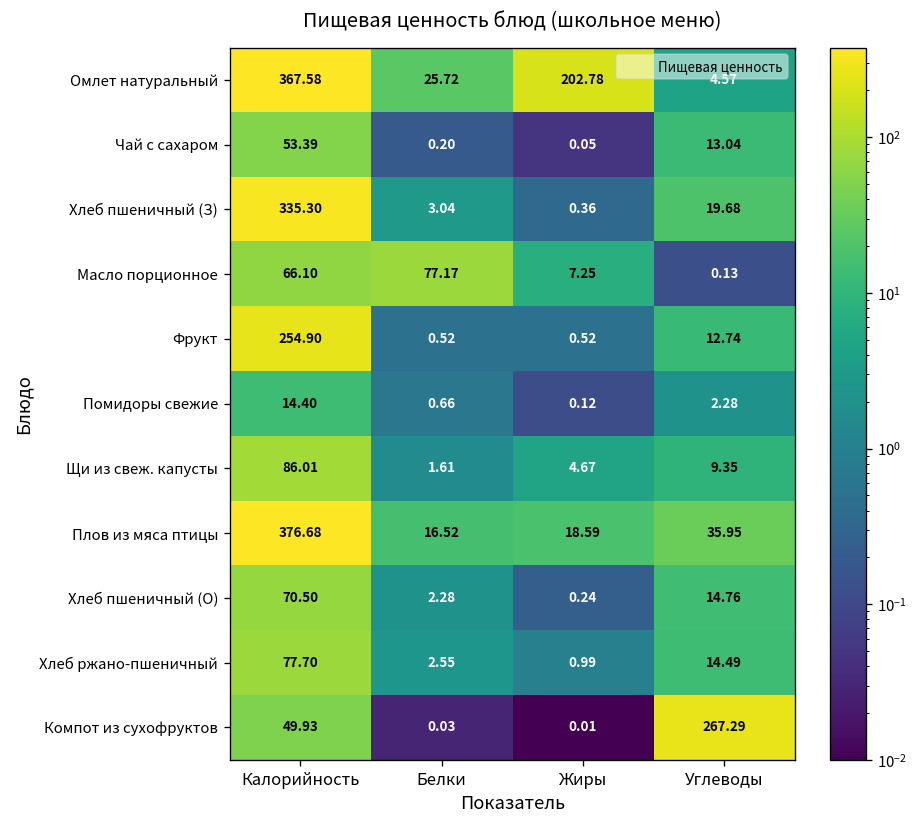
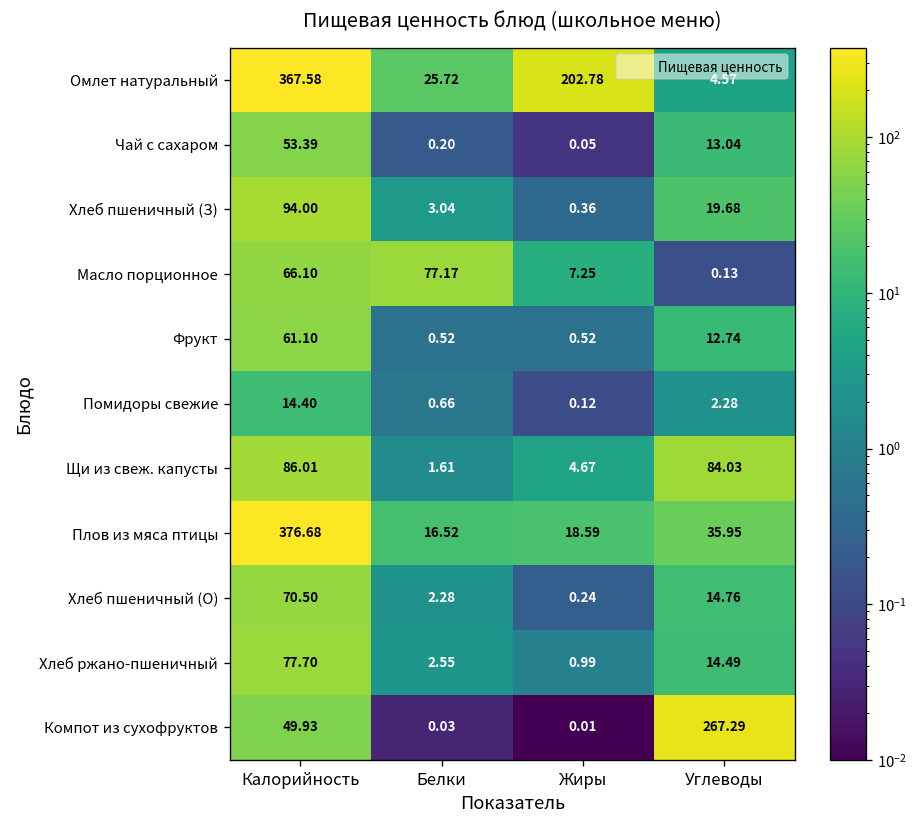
  {
    "Омлет натуральный": {
      "Калорийность": 367.58,
      "Белки": 25.72,
      "Жиры": 202.78
    },
    "Чай с сахаром": {
      "Калорийность": 53.39,
      "Белки": 0.20,
      "Жиры": 0.05,
      "Углеводы": 13.04
    },
    "Хлеб пшеничный (З)": {
-     "Калорийность": 335.30,
+     "Калорийность": 94.00,
      "Белки": 3.04,
      "Жиры": 0.36,
      "Углеводы": 19.68
    },
    "Масло порционное": {
      "Калорийность": 66.10,
      "Белки": 77.17,
      "Жиры": 7.25,
      "Углеводы": 0.13
    },
    "Фрукт": {
-     "Калорийность": 254.90,
+     "Калорийность": 61.10,
      "Белки": 0.52,
      "Жиры": 0.52,
      "Углеводы": 12.74
    },
    "Помидоры свежие": {
      "Калорийность": 14.40,
      "Белки": 0.66,
      "Жиры": 0.12,
      "Углеводы": 2.28
    },
    "Щи из свеж. капусты": {
      "Калорийность": 86.01,
      "Белки": 1.61,
      "Жиры": 4.67,
-     "Углеводы": 9.35
+     "Углеводы": 84.03
    },
    "Плов из мяса птицы": {
      "Калорийность": 376.68,
      "Белки": 16.52,
      "Жиры": 18.59,
      "Углеводы": 35.95
    },
    "Хлеб пшеничный (О)": {
      "Калорийность": 70.50,
      "Белки": 2.28,
      "Жиры": 0.24,
      "Углеводы": 14.76
    },
    "Хлеб ржано-пшеничный": {
      "Калорийность": 77.70,
      "Белки": 2.55,
      "Жиры": 0.99,
      "Углеводы": 14.49
    },
    "Компот из сухофруктов": {
      "Калорийность": 49.93,
      "Белки": 0.03,
      "Жиры": 0.01,
      "Углеводы": 267.29
    }
  }
